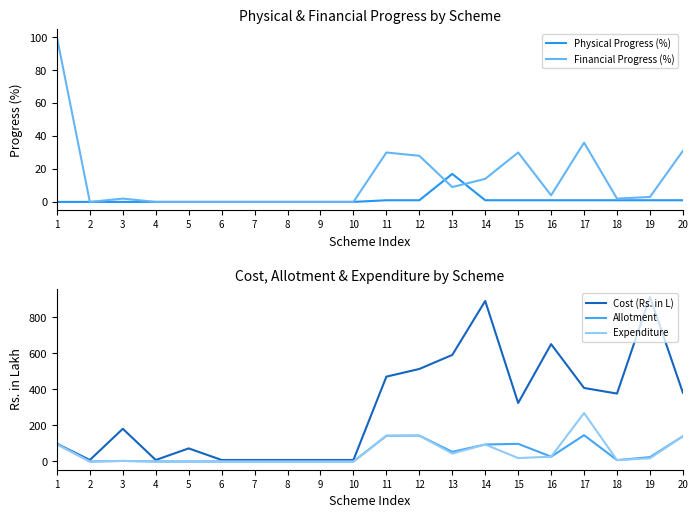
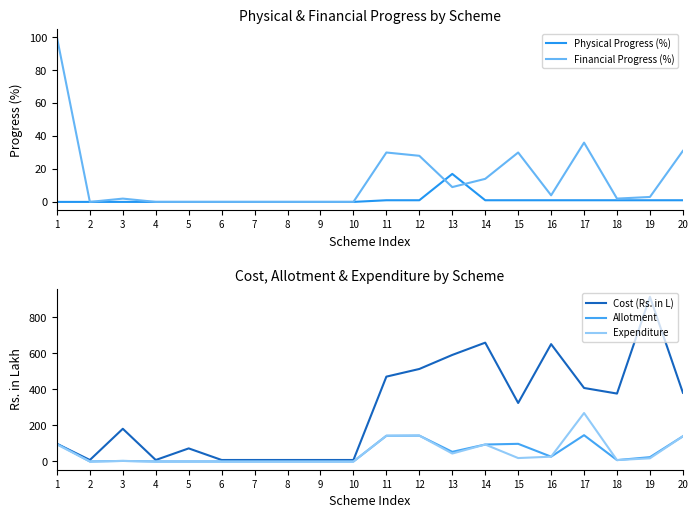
  {
    "Physical & Financial Progress by Scheme": {
      "Physical Progress (%)": {
        "1": 0,
        "3": 0,
        "11": 1,
        "12": 1,
        "13": 17,
        "14": 1,
        "15": 1,
        "16": 1,
        "17": 1,
        "19": 1,
        "20": 1
      },
      "Financial Progress (%)": {
        "1": 100,
        "3": 2,
        "11": 30,
        "12": 28,
        "13": 9,
        "14": 14,
        "15": 30,
        "16": 4,
        "17": 36,
        "19": 3,
        "20": 31
      }
    },
    "Cost, Allotment & Expenditure by Scheme": {
      "Cost (Rs. in L)": {
        "3": 180,
        "5": 70,
        "11": 470,
        "12": 510,
        "13": 590,
-       "14": 890,
+       "14": 660,
        "15": 320,
        "16": 650,
        "17": 410,
        "18": 380,
        "20": 380
      },
      "Allotment": {
        "15": 100,
        "17": 150
      },
      "Expenditure": {
        "15": 20,
        "17": 270
      }
    }
  }
